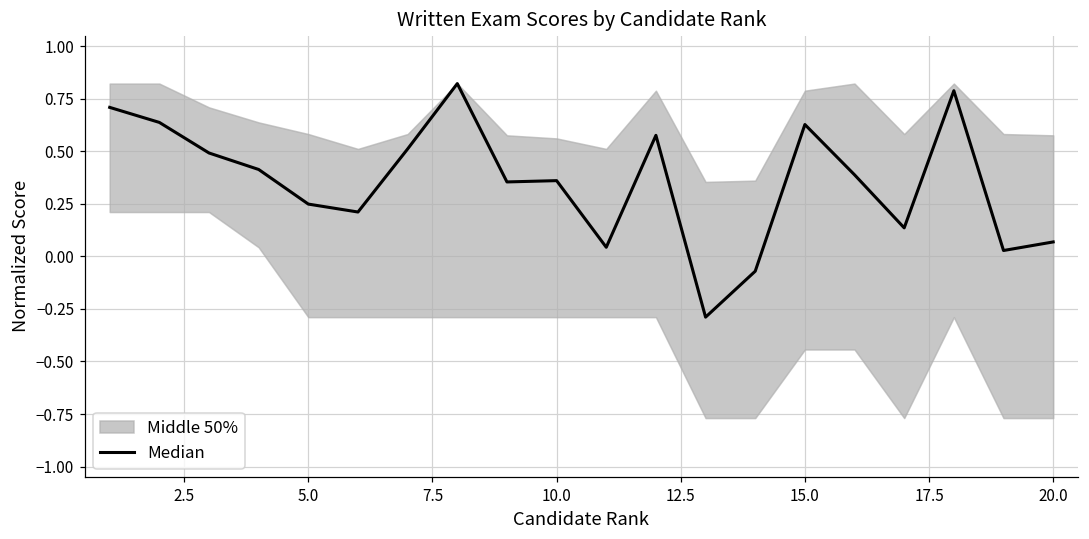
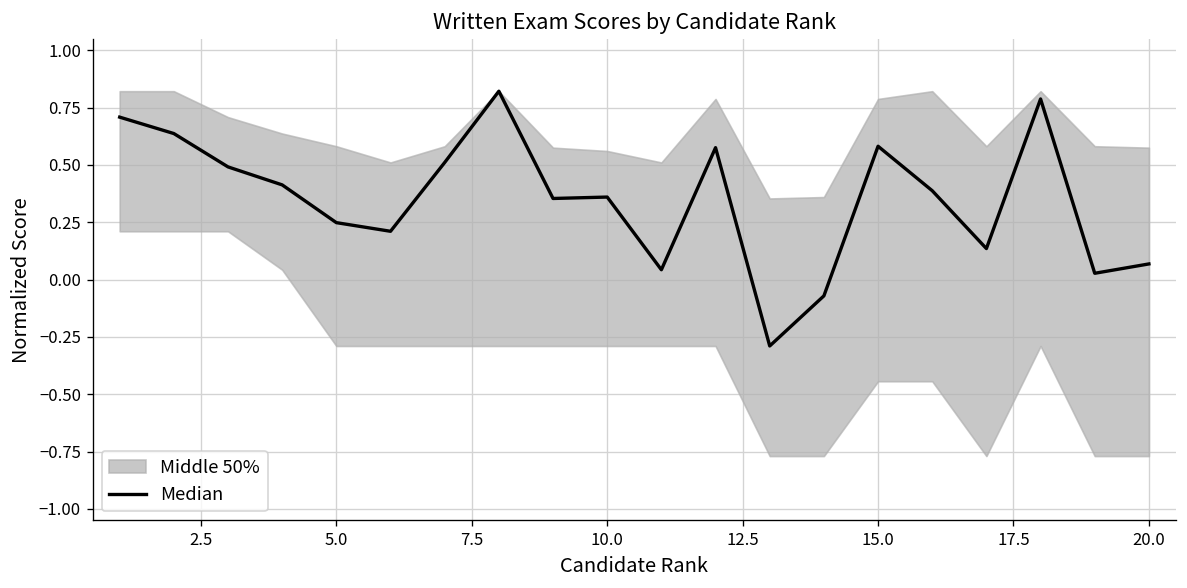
  {
    "Median": {
      "5.0": 0.25,
      "10.0": 0.36,
-     "15.0": 0.63,
+     "15.0": 0.58,
      "20.0": 0.07
    }
  }
